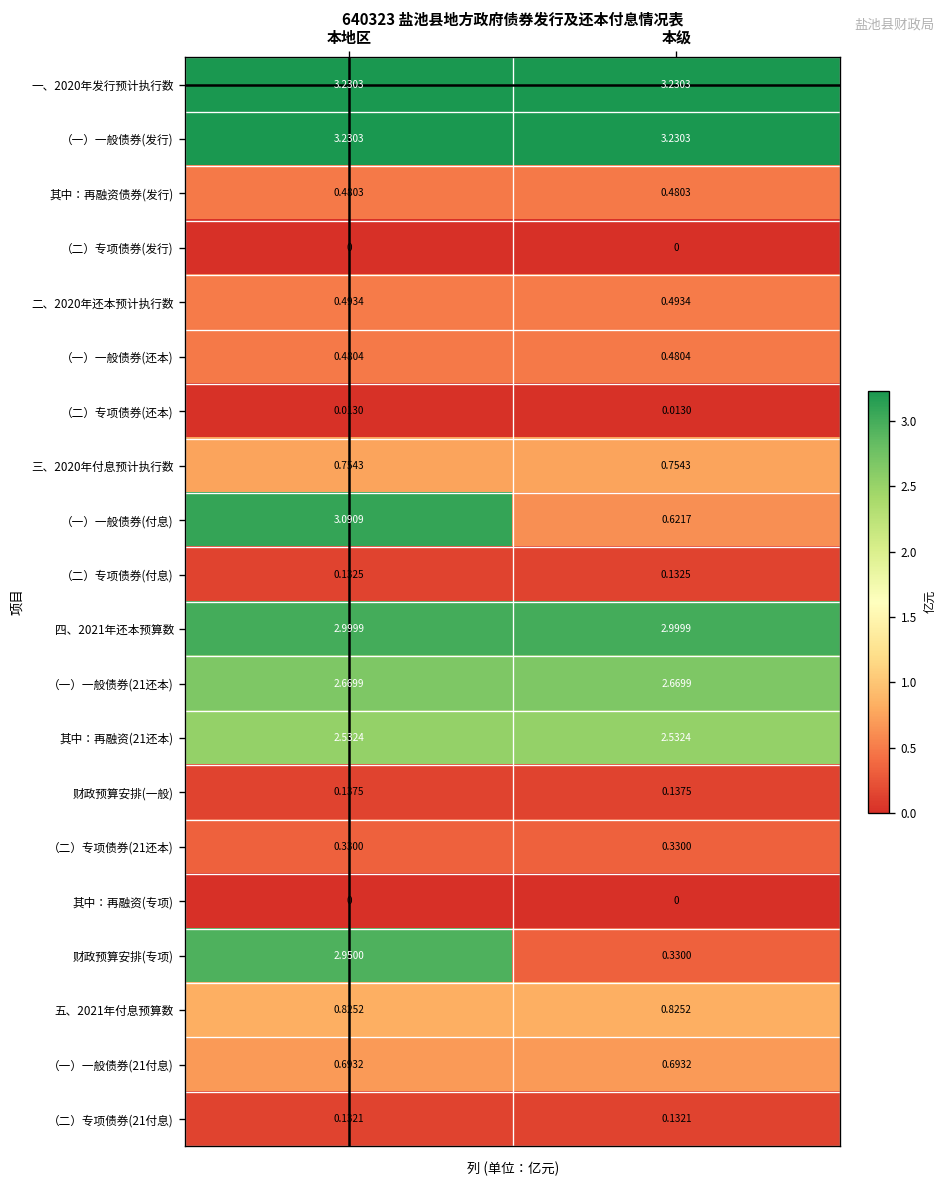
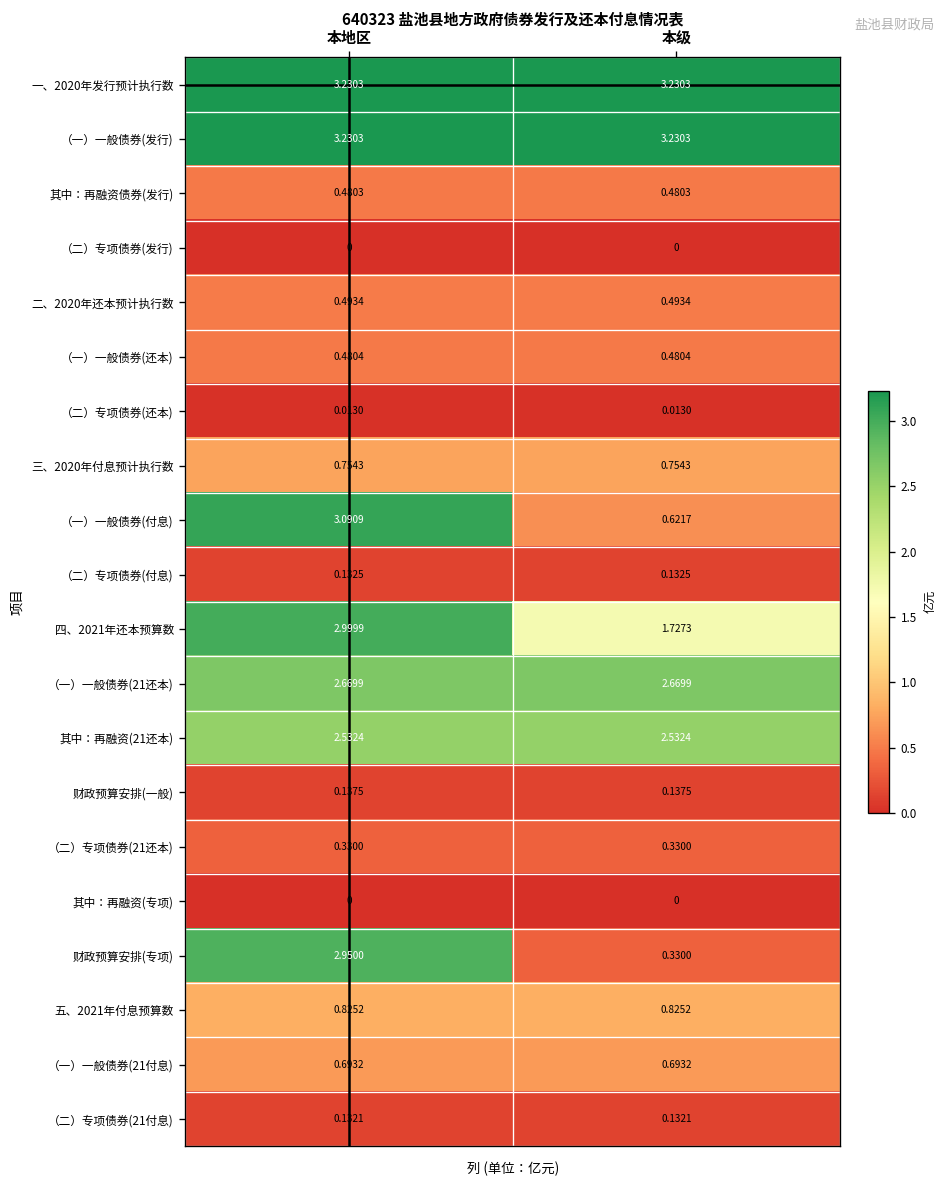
  {
    "一、2020年发行预计执行数": {
      "本地区": 3.2303,
      "本级": 3.2303
    },
    "（一）一般债券(发行)": {
      "本地区": 3.2303,
      "本级": 3.2303
    },
    "其中：再融资债券(发行)": {
      "本地区": 0.4803,
      "本级": 0.4803
    },
    "（二）专项债券(发行)": {
      "本地区": 0,
      "本级": 0
    },
    "二、2020年还本预计执行数": {
      "本地区": 0.4934,
      "本级": 0.4934
    },
    "（一）一般债券(还本)": {
      "本地区": 0.4804,
      "本级": 0.4804
    },
    "（二）专项债券(还本)": {
      "本地区": 0.0130,
      "本级": 0.0130
    },
    "三、2020年付息预计执行数": {
      "本地区": 0.7543,
      "本级": 0.7543
    },
    "（一）一般债券(付息)": {
      "本地区": 3.0909,
      "本级": 0.6217
    },
    "（二）专项债券(付息)": {
      "本地区": 0.1325,
      "本级": 0.1325
    },
    "四、2021年还本预算数": {
      "本地区": 2.9999,
-     "本级": 2.9999
+     "本级": 1.7273
    },
    "（一）一般债券(21还本)": {
      "本地区": 2.6699,
      "本级": 2.6699
    },
    "其中：再融资(21还本)": {
      "本地区": 2.5324,
      "本级": 2.5324
    },
    "财政预算安排(一般)": {
      "本地区": 0.1375,
      "本级": 0.1375
    },
    "（二）专项债券(21还本)": {
      "本地区": 0.3300,
      "本级": 0.3300
    },
    "其中：再融资(专项)": {
      "本地区": 0,
      "本级": 0
    },
    "财政预算安排(专项)": {
      "本地区": 2.9500,
      "本级": 0.3300
    },
    "五、2021年付息预算数": {
      "本地区": 0.8252,
      "本级": 0.8252
    },
    "（一）一般债券(21付息)": {
      "本地区": 0.6932,
      "本级": 0.6932
    },
    "（二）专项债券(21付息)": {
      "本地区": 0.1321,
      "本级": 0.1321
    }
  }
